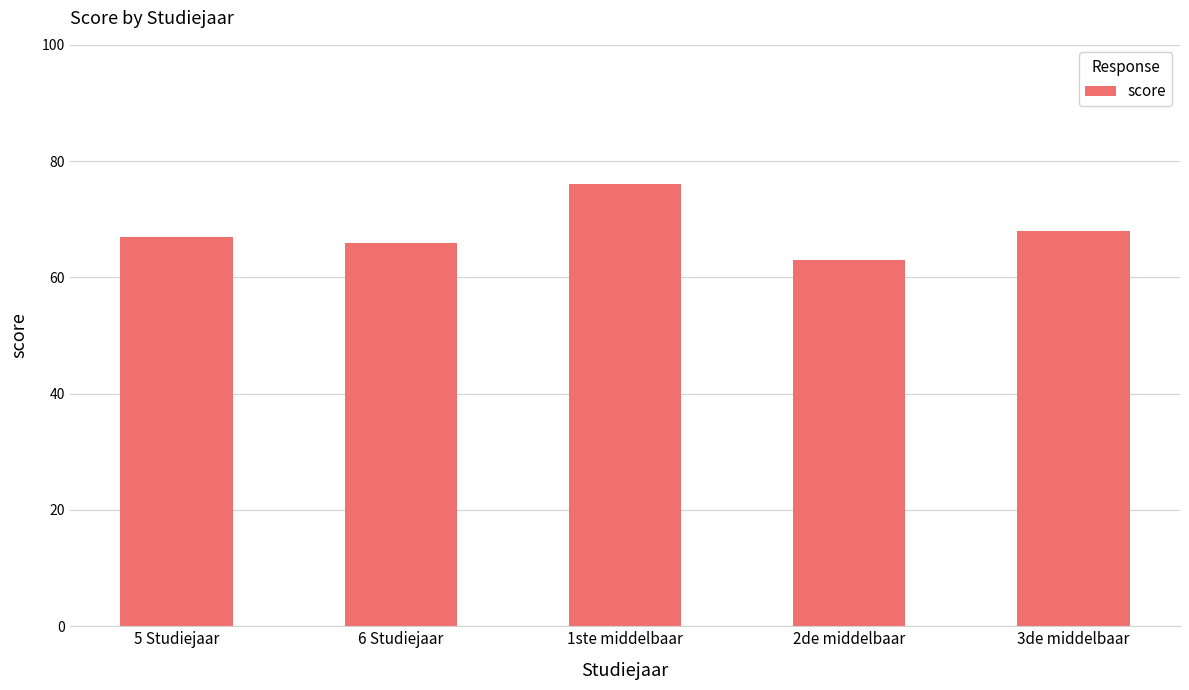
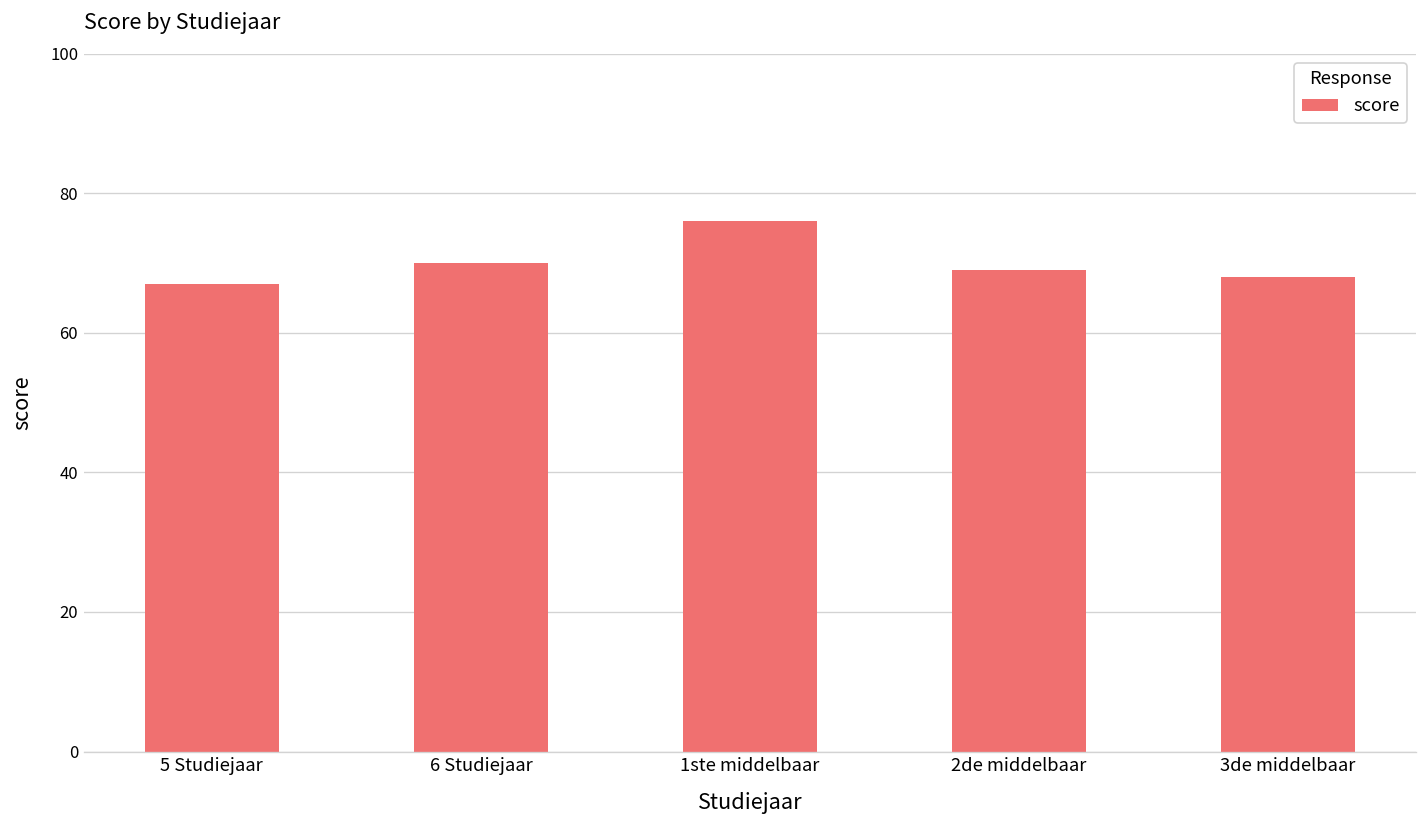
  {
    "5 Studiejaar": 67,
-   "6 Studiejaar": 66,
+   "6 Studiejaar": 70,
    "1ste middelbaar": 76,
-   "2de middelbaar": 63,
+   "2de middelbaar": 69,
    "3de middelbaar": 68
  }
